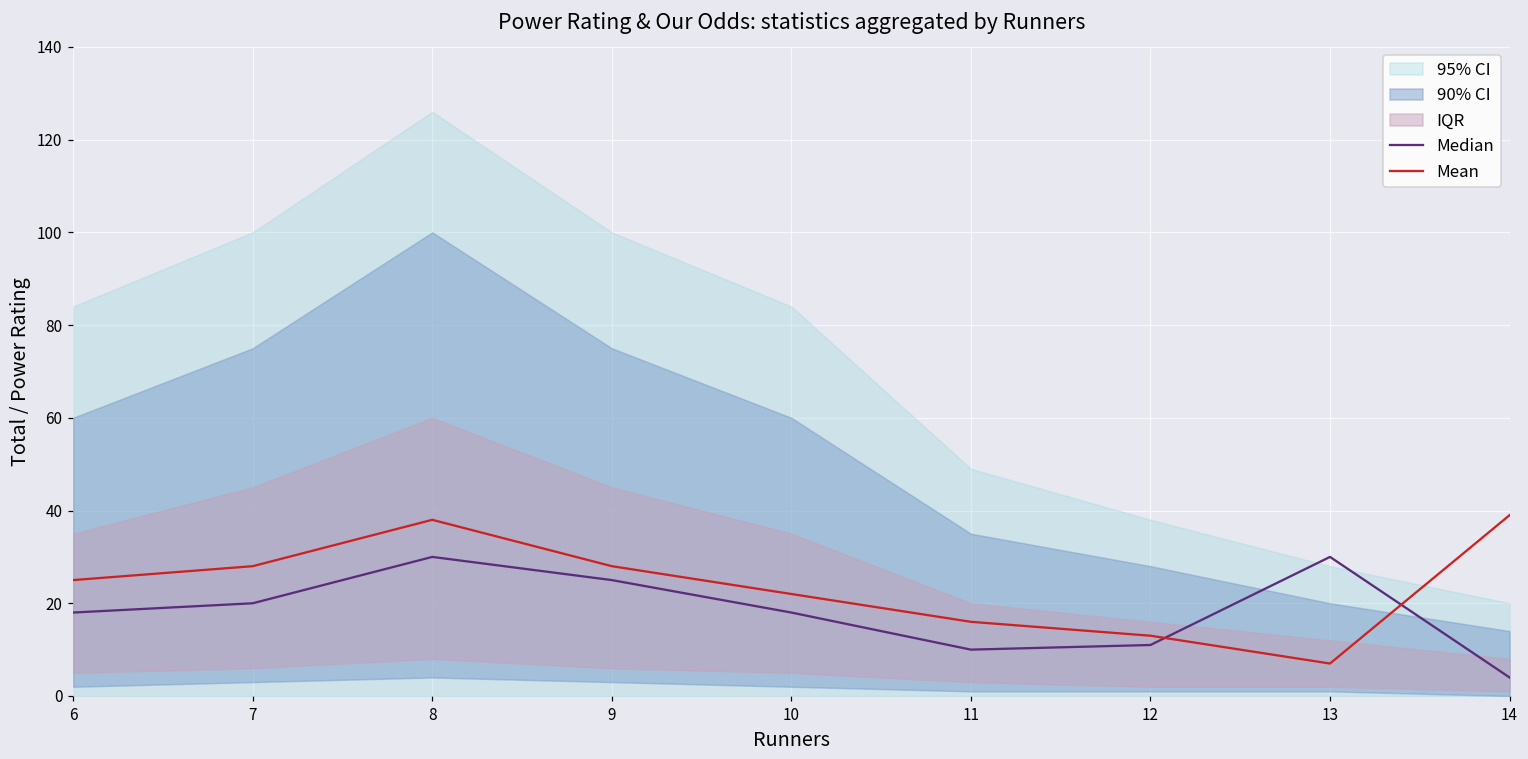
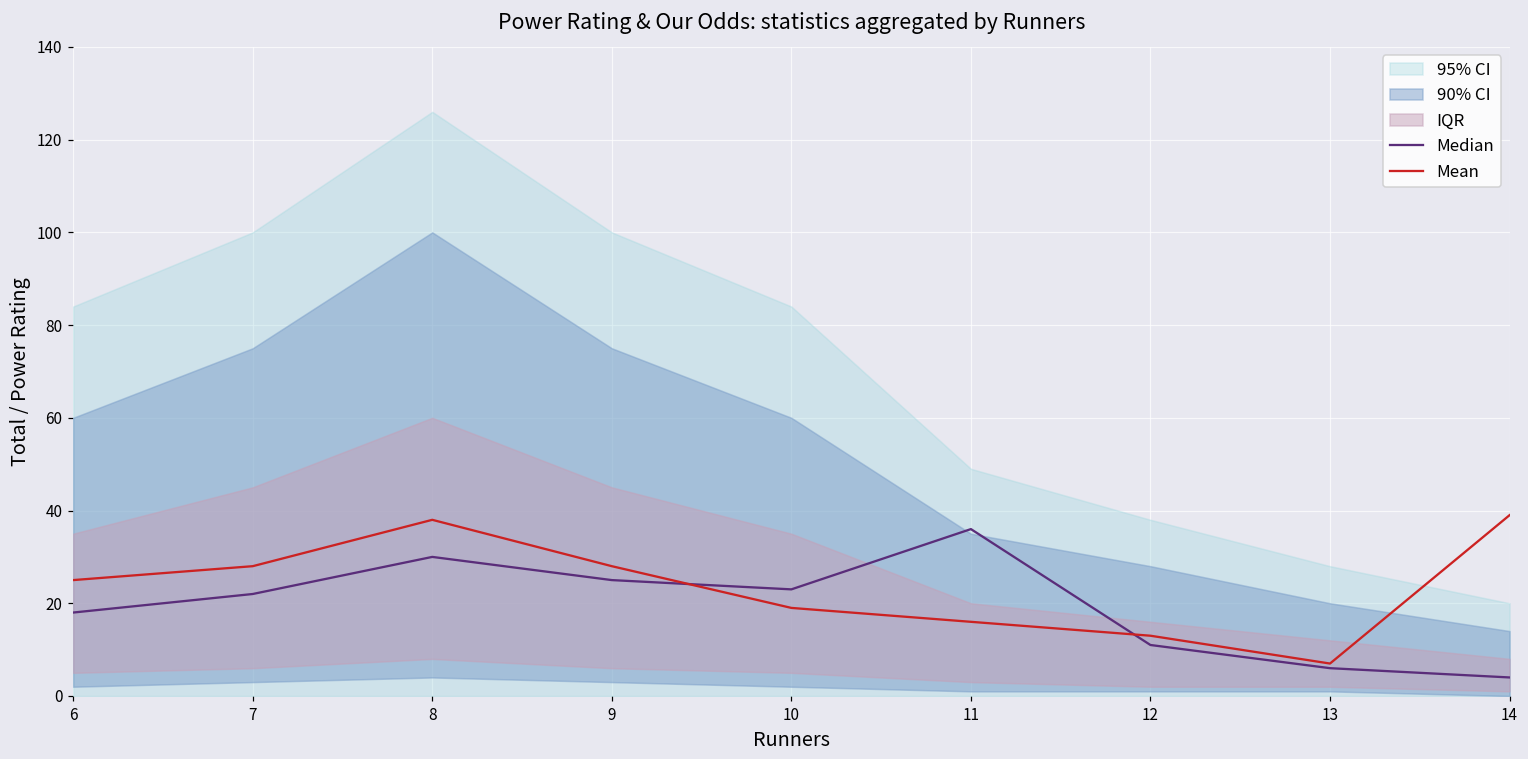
  {
    "Median": {
      "6": 18,
-     "7": 20,
+     "7": 22,
      "8": 30,
      "9": 25,
-     "10": 18,
-     "11": 10,
+     "10": 23,
+     "11": 36,
      "12": 11,
-     "13": 30,
+     "13": 6,
      "14": 4
    },
    "Mean": {
      "6": 25,
      "7": 28,
      "8": 38,
      "9": 28,
-     "10": 22,
+     "10": 19,
      "11": 16,
      "12": 13,
      "13": 7,
      "14": 39
    }
  }
